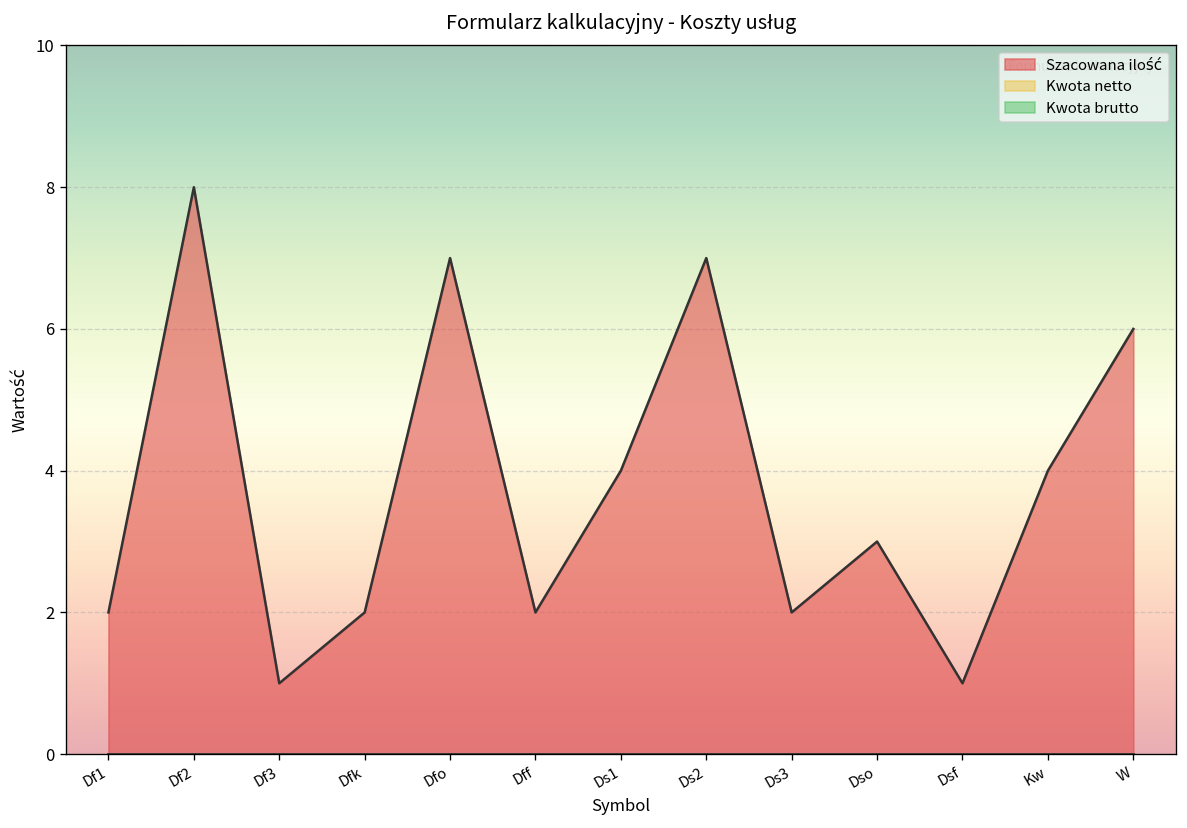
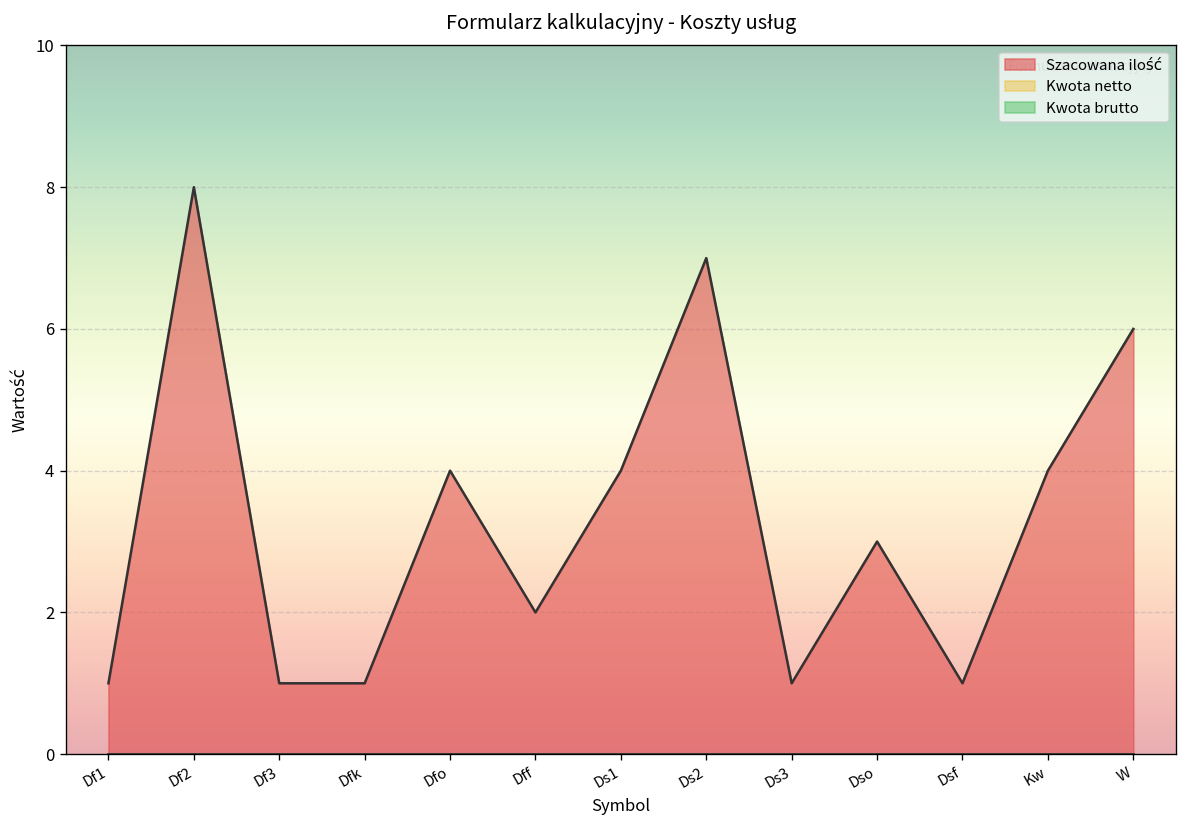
  {
    "Szacowana ilość": {
-     "Df1": 2,
+     "Df1": 1,
      "Df2": 8,
      "Df3": 1,
-     "Dfk": 2,
-     "Dfo": 7,
+     "Dfk": 1,
+     "Dfo": 4,
      "Dff": 2,
      "Ds1": 4,
      "Ds2": 7,
-     "Ds3": 2,
+     "Ds3": 1,
      "Dso": 3,
      "Dsf": 1,
      "Kw": 4,
      "W": 6
    },
    "Kwota brutto": {
      "Df1": 0,
      "Df2": 0,
      "Df3": 0,
      "Dfk": 0,
      "Dfo": 0,
      "Dff": 0,
      "Ds1": 0,
      "Ds2": 0,
      "Ds3": 0,
      "Dso": 0,
      "Dsf": 0,
      "Kw": 0,
      "W": 0
    }
  }
